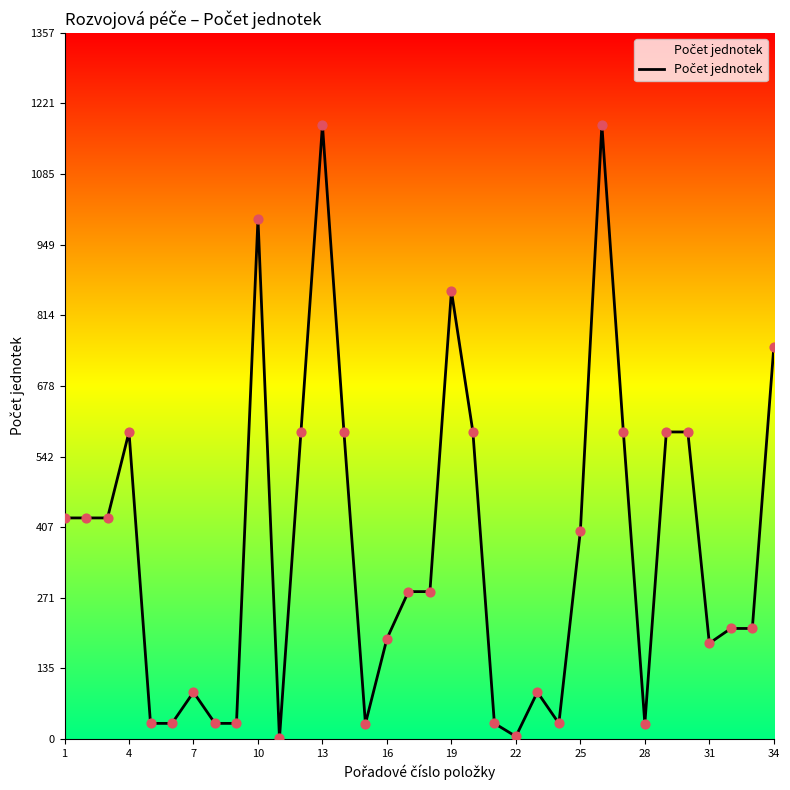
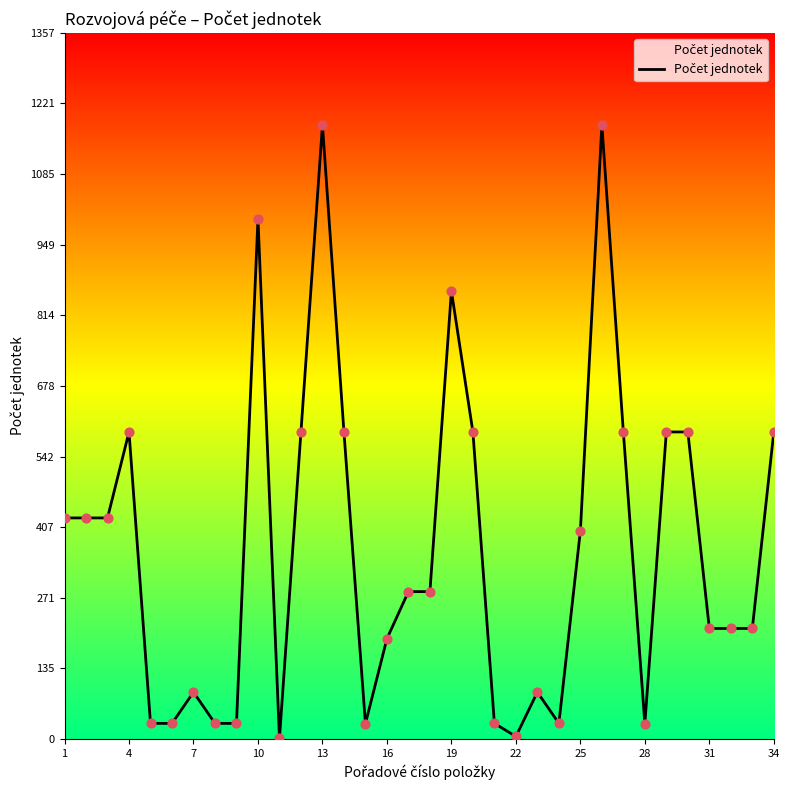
  {
    "1": 420,
    "4": 590,
    "7": 90,
    "10": 1000,
    "13": 1180,
    "16": 190,
    "19": 860,
    "22": 0,
    "25": 400,
    "28": 30,
-   "31": 180,
-   "34": 750
+   "31": 210,
+   "34": 590
  }
